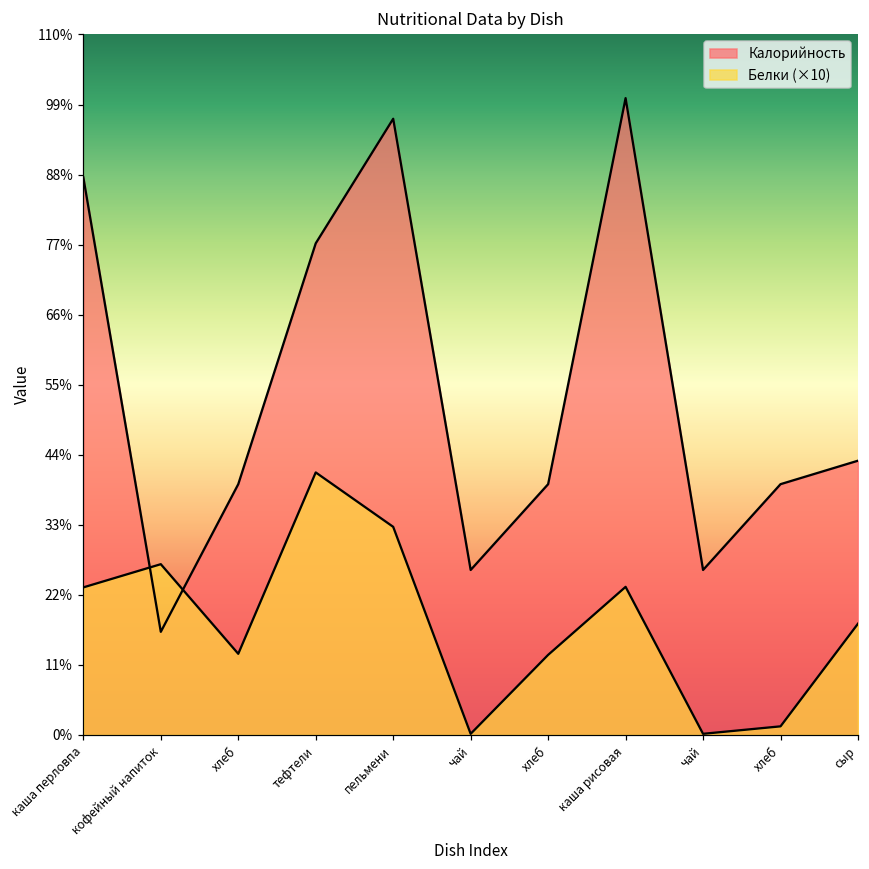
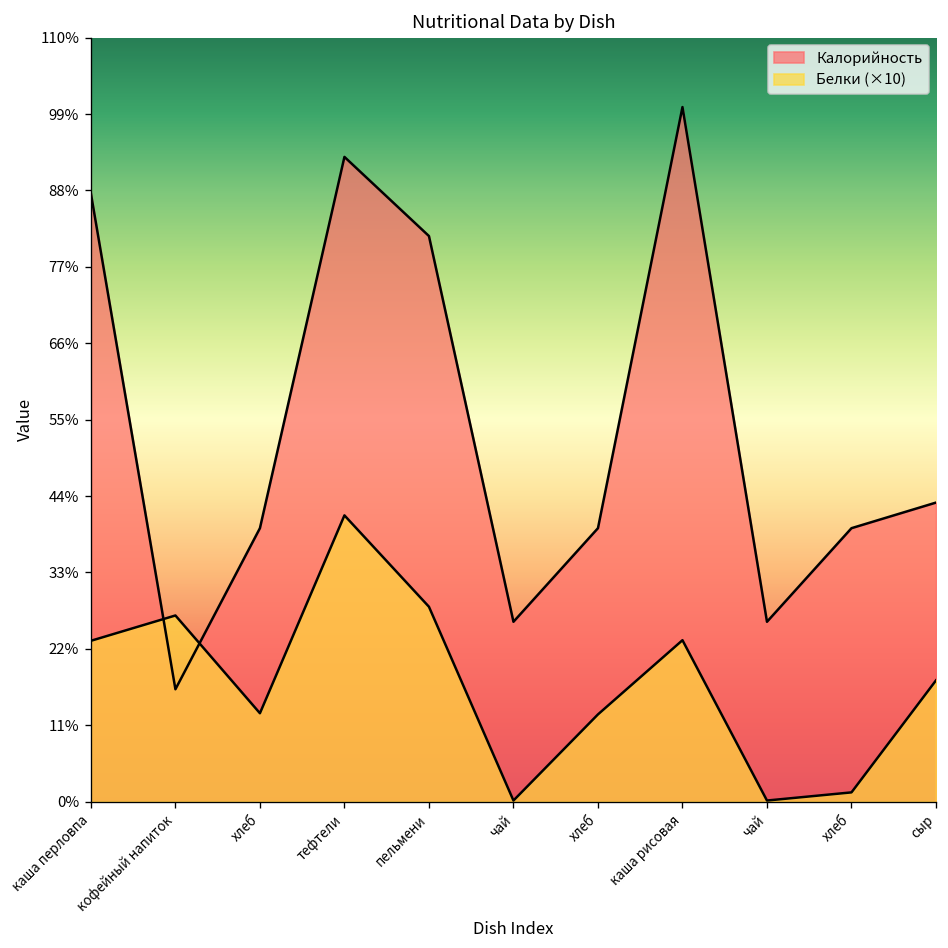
  {
    "Калорийность": {
      "каша перловпа": "88%",
      "кофейный напиток": "16%",
-     "тефтели": "77%",
-     "пельмени": "97%",
+     "тефтели": "93%",
+     "пельмени": "81%",
      "каша рисовая": "100%",
      "сыр": "43%"
    },
    "Белки (×10)": {
      "каша перловпа": "23%",
      "кофейный напиток": "27%",
      "тефтели": "41%",
-     "пельмени": "33%",
+     "пельмени": "28%",
      "каша рисовая": "23%",
      "сыр": "17%"
    }
  }
